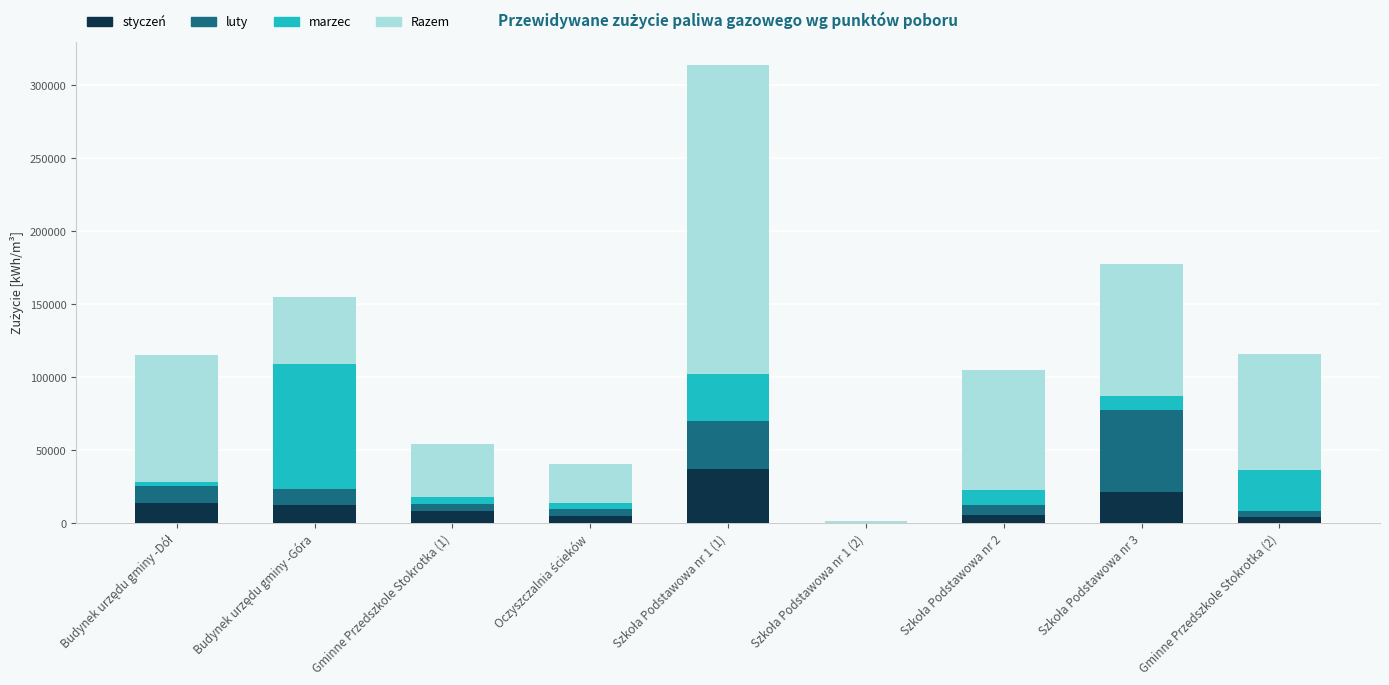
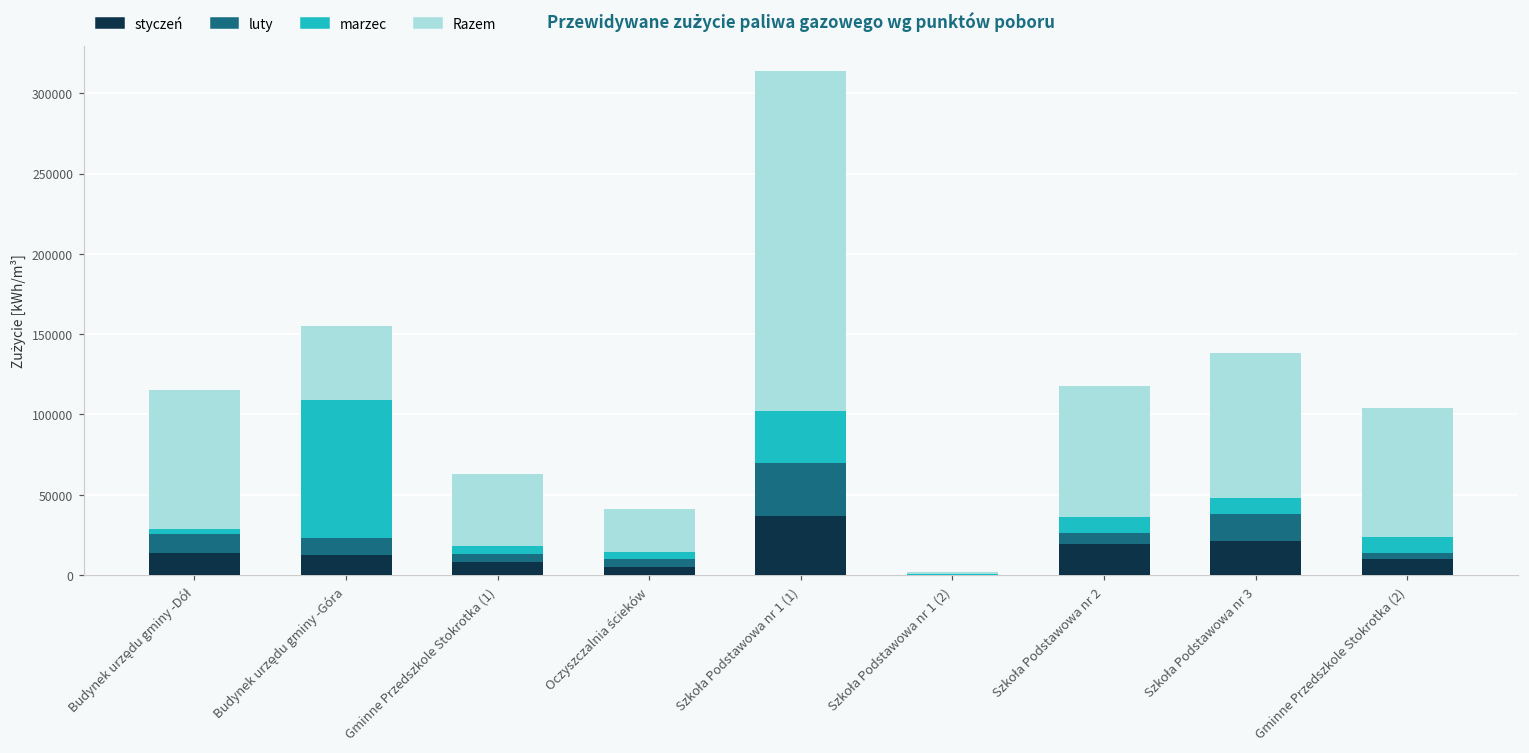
  {
    "styczeń": {
      "Budynek urzędu gminy -Dół": 14000,
      "Budynek urzędu gminy -Góra": 13000,
      "Gminne Przedszkole Stokrotka (1)": 8000,
      "Oczyszczalnia ścieków": 5000,
      "Szkoła Podstawowa nr 1 (1)": 37000,
-     "Szkoła Podstawowa nr 2": 6000,
+     "Szkoła Podstawowa nr 2": 19000,
      "Szkoła Podstawowa nr 3": 21000,
-     "Gminne Przedszkole Stokrotka (2)": 4000
+     "Gminne Przedszkole Stokrotka (2)": 10000
    },
    "luty": {
      "Budynek urzędu gminy -Dół": 12000,
      "Budynek urzędu gminy -Góra": 11000,
      "Gminne Przedszkole Stokrotka (1)": 5000,
      "Oczyszczalnia ścieków": 5000,
      "Szkoła Podstawowa nr 1 (1)": 33000,
      "Szkoła Podstawowa nr 2": 7000,
-     "Szkoła Podstawowa nr 3": 56000,
+     "Szkoła Podstawowa nr 3": 17000,
      "Gminne Przedszkole Stokrotka (2)": 4000
    },
    "marzec": {
      "Budynek urzędu gminy -Dół": 3000,
      "Budynek urzędu gminy -Góra": 86000,
      "Gminne Przedszkole Stokrotka (1)": 5000,
      "Oczyszczalnia ścieków": 4000,
      "Szkoła Podstawowa nr 1 (1)": 32000,
      "Szkoła Podstawowa nr 2": 10000,
      "Szkoła Podstawowa nr 3": 10000,
-     "Gminne Przedszkole Stokrotka (2)": 28000
+     "Gminne Przedszkole Stokrotka (2)": 10000
    },
    "Razem": {
      "Budynek urzędu gminy -Dół": 87000,
      "Budynek urzędu gminy -Góra": 46000,
-     "Gminne Przedszkole Stokrotka (1)": 36000,
+     "Gminne Przedszkole Stokrotka (1)": 45000,
      "Oczyszczalnia ścieków": 27000,
      "Szkoła Podstawowa nr 1 (1)": 212000,
      "Szkoła Podstawowa nr 2": 82000,
      "Szkoła Podstawowa nr 3": 90000,
      "Gminne Przedszkole Stokrotka (2)": 80000
    }
  }
